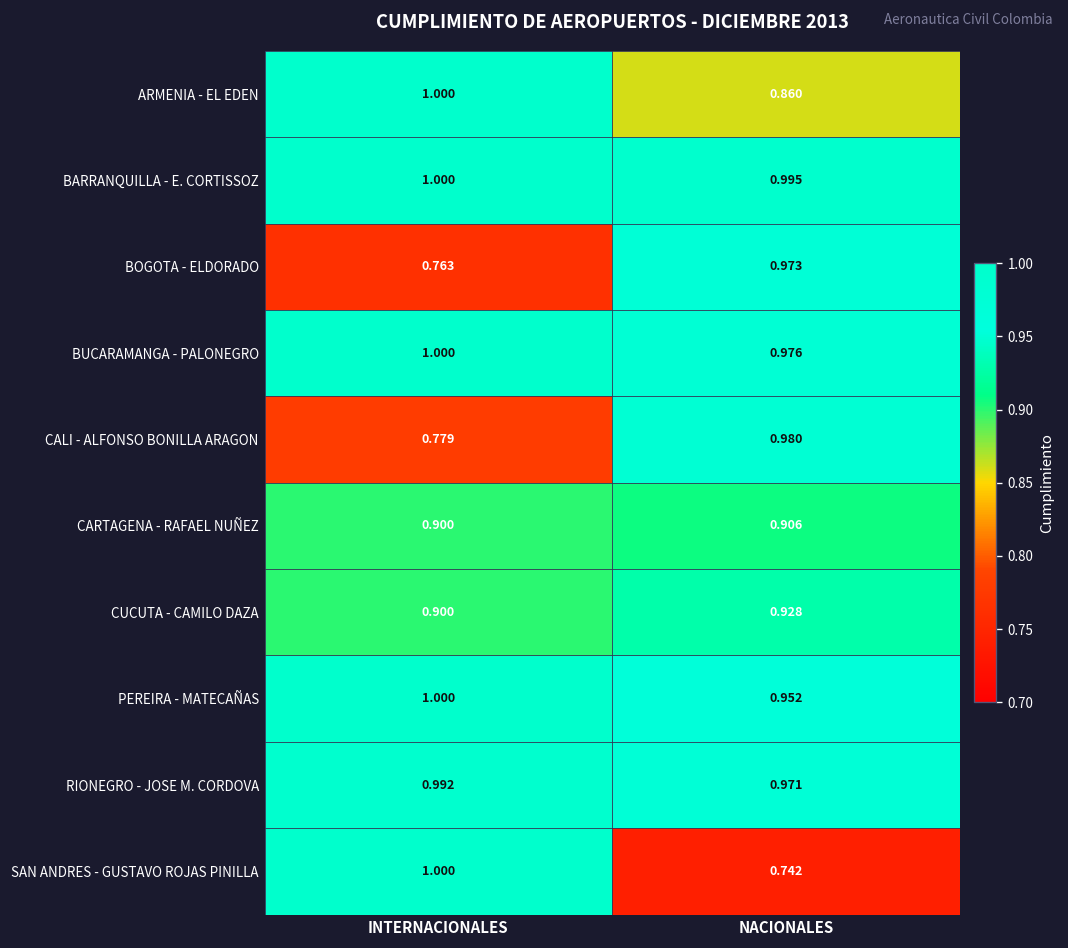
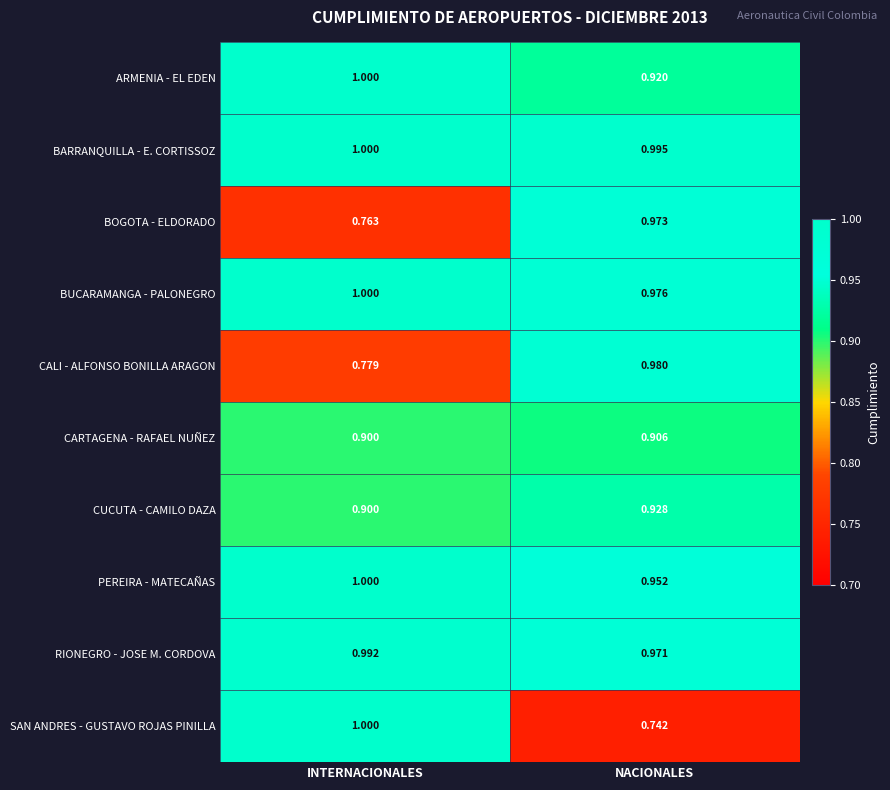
  {
    "ARMENIA - EL EDEN": {
      "INTERNACIONALES": 1.000,
-     "NACIONALES": 0.860
+     "NACIONALES": 0.920
    },
    "BARRANQUILLA - E. CORTISSOZ": {
      "INTERNACIONALES": 1.000,
      "NACIONALES": 0.995
    },
    "BOGOTA - ELDORADO": {
      "INTERNACIONALES": 0.763,
      "NACIONALES": 0.973
    },
    "BUCARAMANGA - PALONEGRO": {
      "INTERNACIONALES": 1.000,
      "NACIONALES": 0.976
    },
    "CALI - ALFONSO BONILLA ARAGON": {
      "INTERNACIONALES": 0.779,
      "NACIONALES": 0.980
    },
    "CARTAGENA - RAFAEL NUÑEZ": {
      "INTERNACIONALES": 0.900,
      "NACIONALES": 0.906
    },
    "CUCUTA - CAMILO DAZA": {
      "INTERNACIONALES": 0.900,
      "NACIONALES": 0.928
    },
    "PEREIRA - MATECAÑAS": {
      "INTERNACIONALES": 1.000,
      "NACIONALES": 0.952
    },
    "RIONEGRO - JOSE M. CORDOVA": {
      "INTERNACIONALES": 0.992,
      "NACIONALES": 0.971
    },
    "SAN ANDRES - GUSTAVO ROJAS PINILLA": {
      "INTERNACIONALES": 1.000,
      "NACIONALES": 0.742
    }
  }
